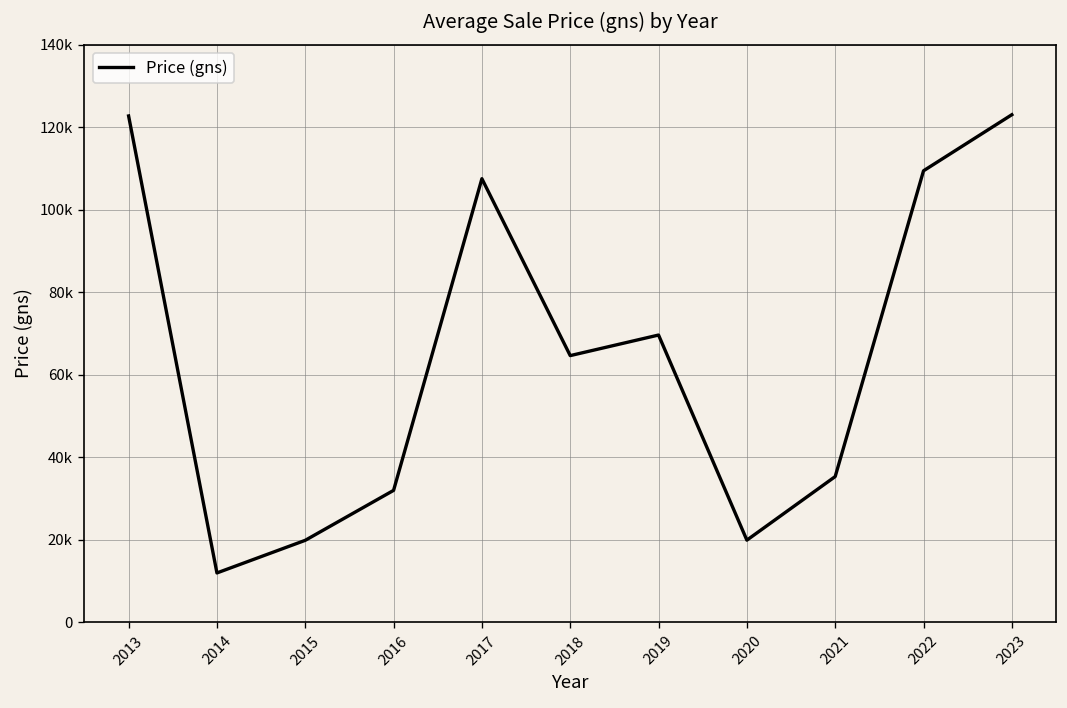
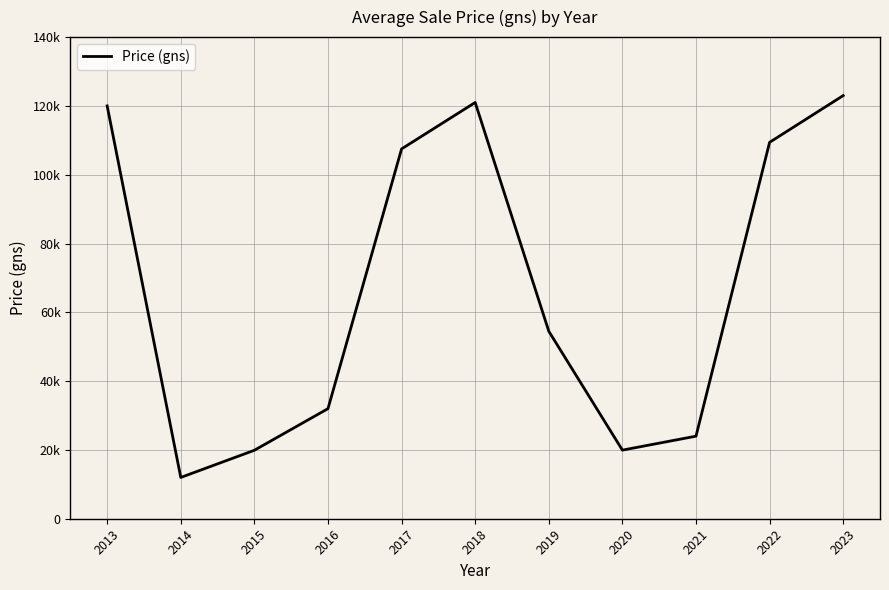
  {
-   "2013": 123000,
+   "2013": 120000,
    "2014": 12000,
    "2015": 20000,
    "2016": 32000,
    "2017": 108000,
-   "2018": 65000,
-   "2019": 70000,
+   "2018": 121000,
+   "2019": 55000,
    "2020": 20000,
-   "2021": 35000,
+   "2021": 24000,
    "2022": 109000,
    "2023": 123000
  }
